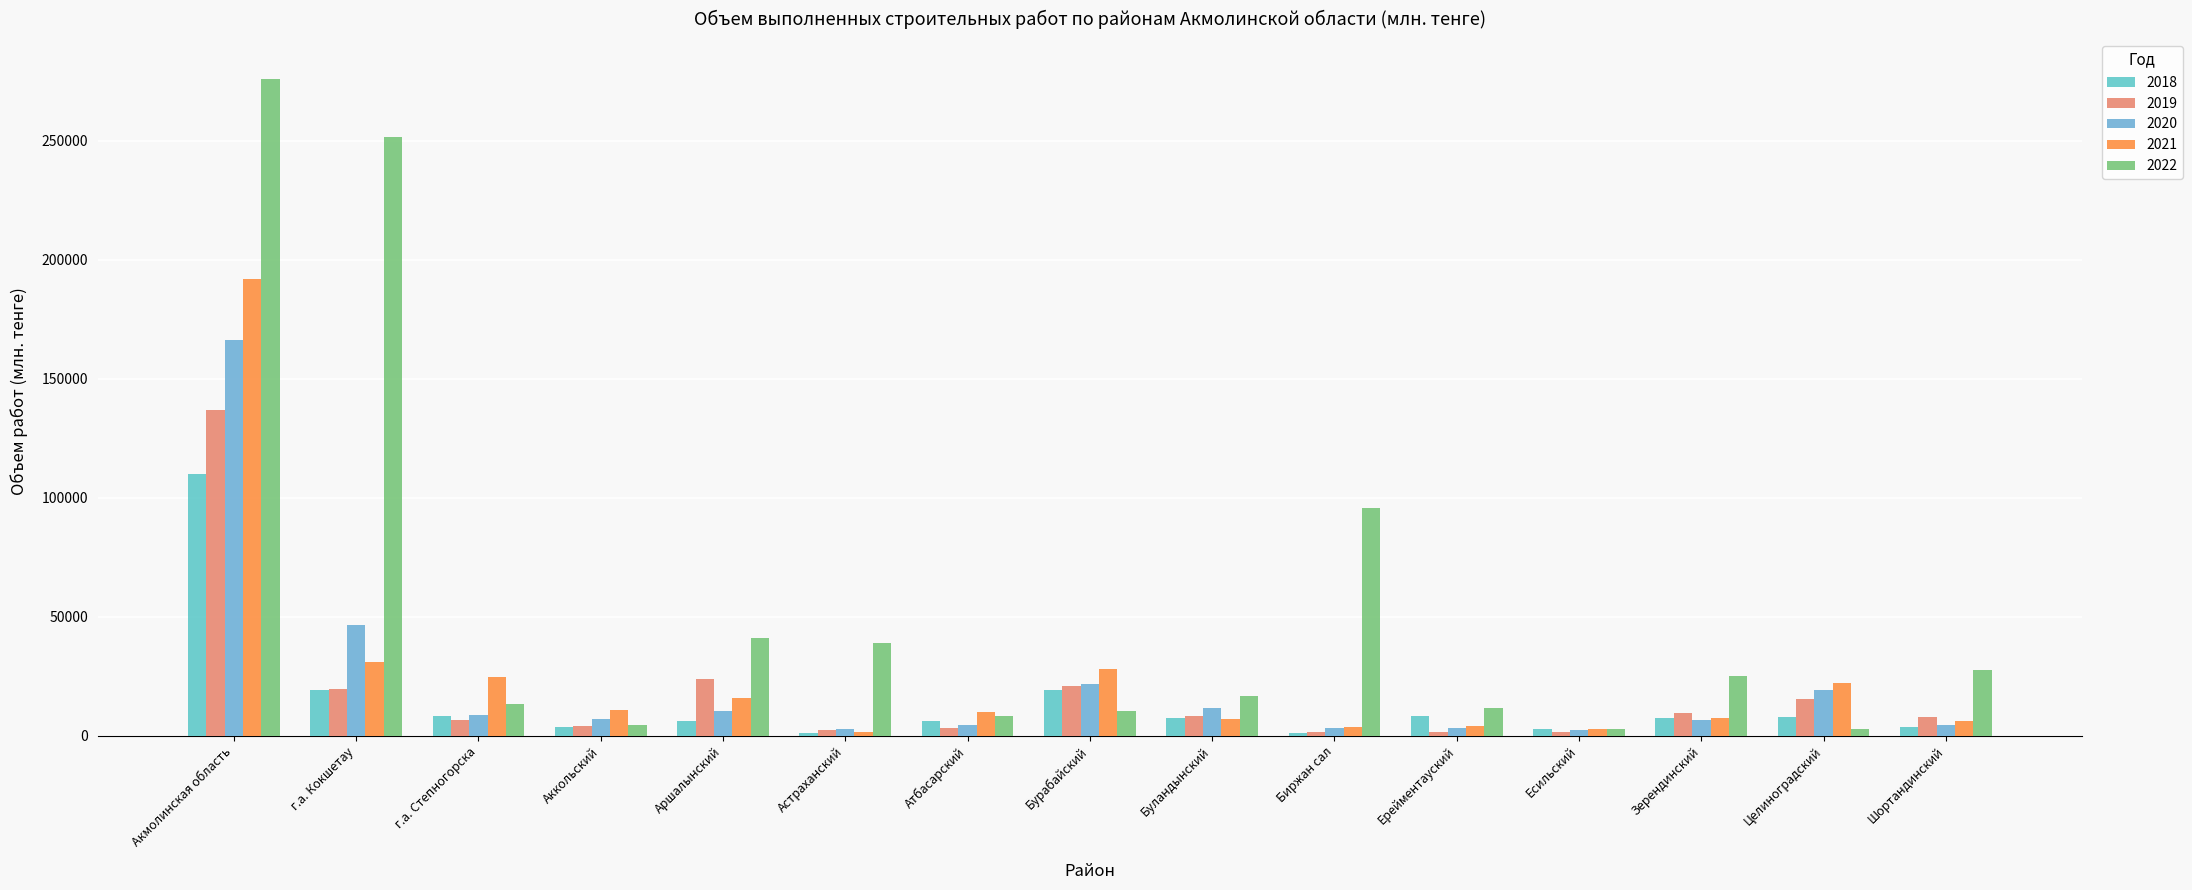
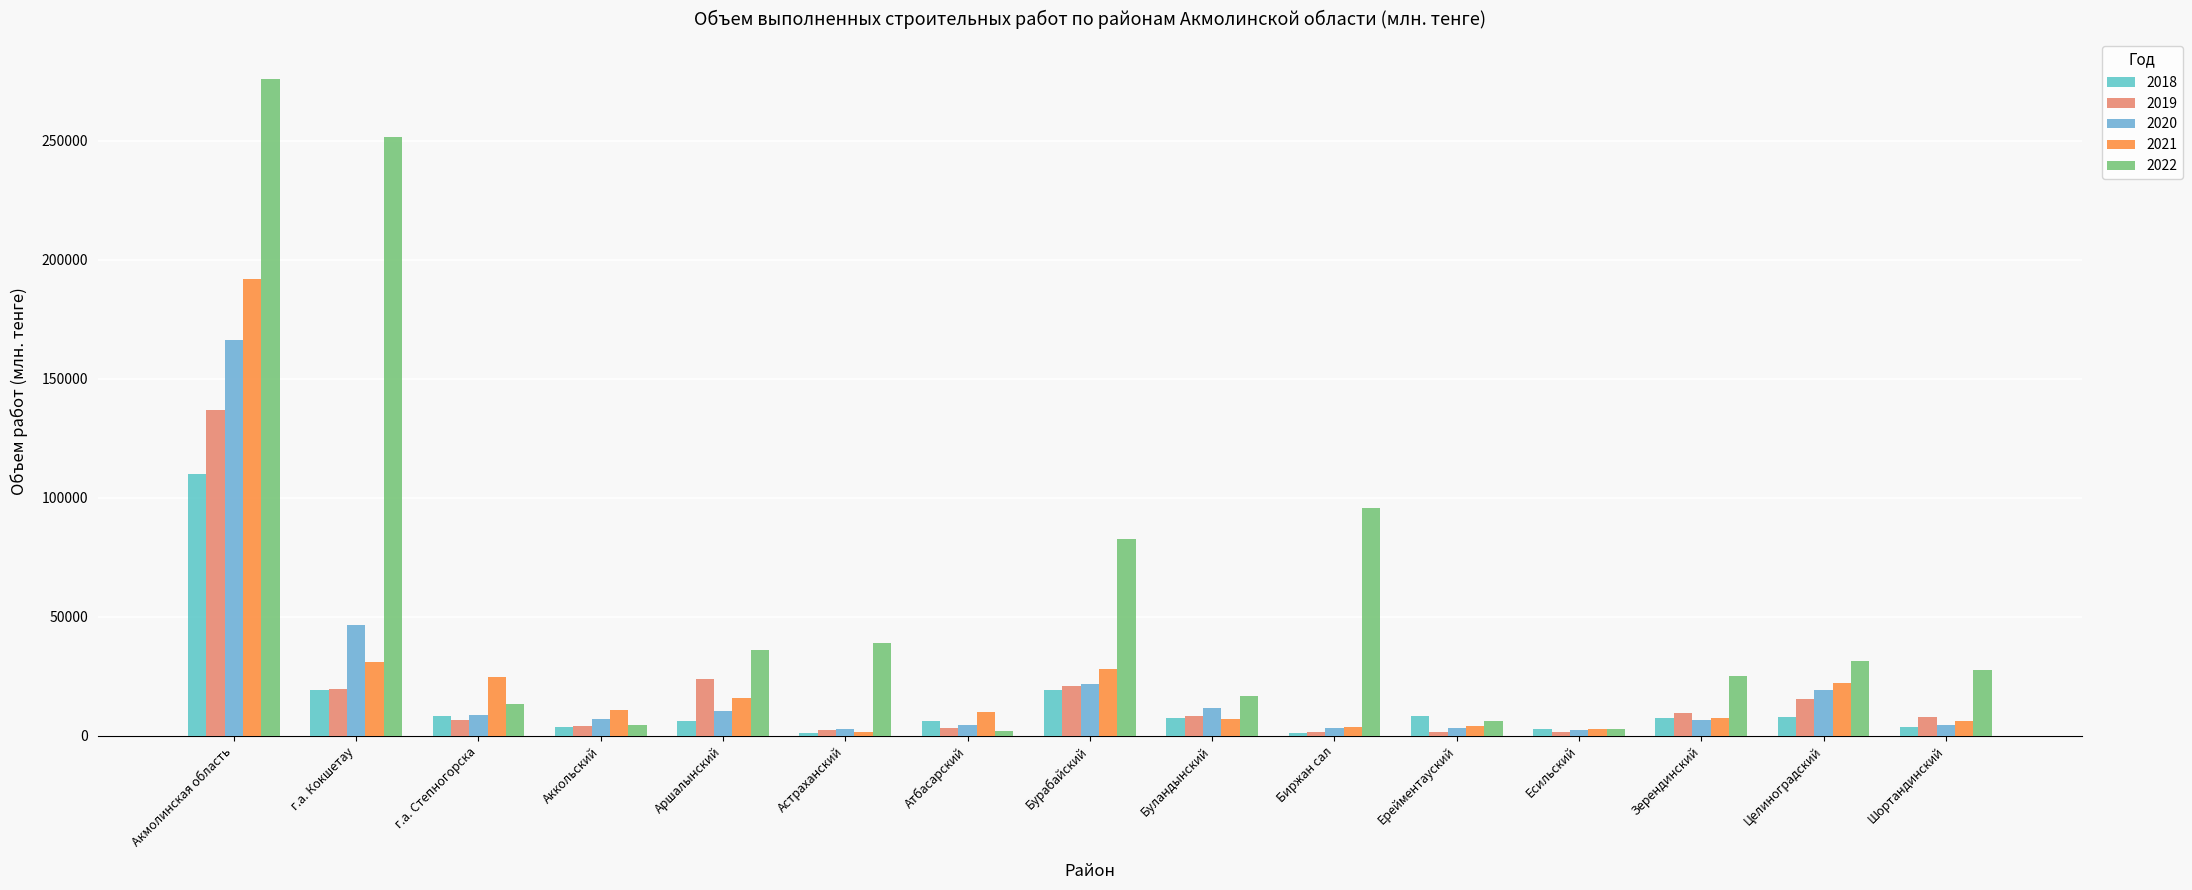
  {
    "2022": {
      "Акмолинская область": 276000,
      "г.а. Кокшетау": 251000,
      "г.а. Степногорска": 13000,
      "Аккольский": 4000,
-     "Аршалынский": 41000,
+     "Аршалынский": 36000,
      "Астраханский": 39000,
-     "Атбасарский": 8000,
-     "Бурабайский": 10000,
+     "Атбасарский": 2000,
+     "Бурабайский": 83000,
      "Буландынский": 17000,
      "Биржан сал": 96000,
-     "Ерейментауский": 12000,
+     "Ерейментауский": 6000,
      "Есильский": 3000,
      "Зерендинский": 25000,
-     "Целиноградский": 3000,
+     "Целиноградский": 31000,
      "Шортандинский": 28000
    }
  }
